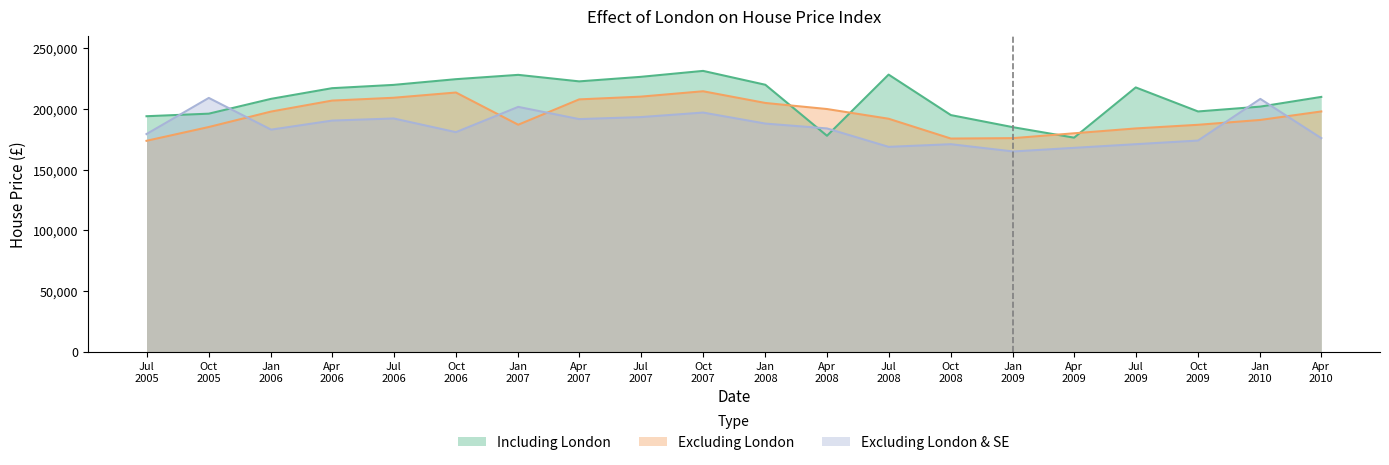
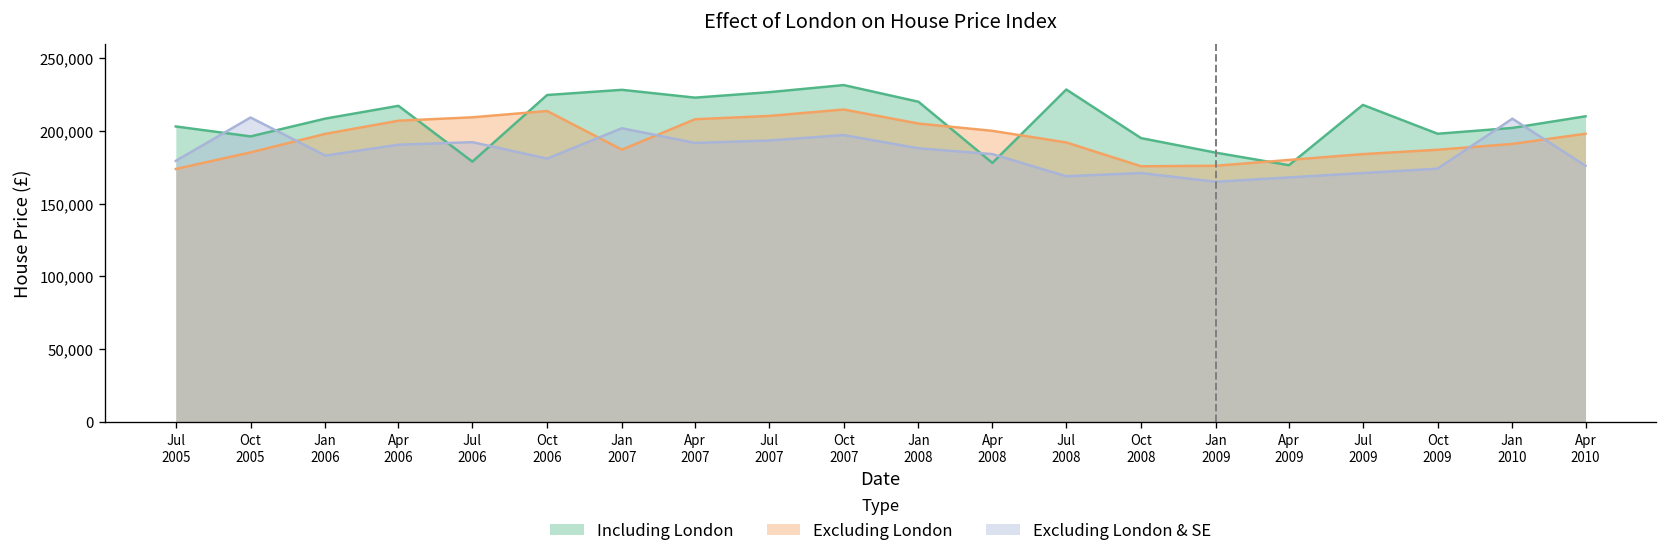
  {
    "Including London": {
-     "Jul 2005": "194,000",
+     "Jul 2005": "203,000",
      "Oct 2005": "196,000",
      "Jan 2006": "208,000",
      "Apr 2006": "217,000",
-     "Jul 2006": "220,000",
+     "Jul 2006": "179,000",
      "Oct 2006": "225,000",
      "Jan 2007": "228,000",
      "Apr 2007": "223,000",
      "Jul 2007": "227,000",
      "Oct 2007": "231,000",
      "Jan 2008": "220,000",
      "Apr 2008": "178,000",
      "Jul 2008": "228,000",
      "Oct 2008": "195,000",
      "Jan 2009": "185,000",
      "Apr 2009": "176,000",
      "Jul 2009": "218,000",
      "Oct 2009": "198,000",
      "Jan 2010": "202,000",
      "Apr 2010": "210,000"
    },
    "Excluding London": {
      "Jul 2005": "174,000",
      "Oct 2005": "185,000",
      "Jan 2006": "198,000",
      "Apr 2006": "207,000",
      "Jul 2006": "209,000",
      "Oct 2006": "214,000",
      "Jan 2007": "187,000",
      "Apr 2007": "208,000",
      "Jul 2007": "210,000",
      "Oct 2007": "215,000",
      "Jan 2008": "205,000",
      "Apr 2008": "200,000",
      "Jul 2008": "192,000",
      "Oct 2008": "176,000",
      "Jan 2009": "176,000",
      "Apr 2009": "180,000",
      "Jul 2009": "184,000",
      "Oct 2009": "187,000",
      "Jan 2010": "191,000",
      "Apr 2010": "198,000"
    },
    "Excluding London & SE": {
      "Jul 2005": "179,000",
      "Oct 2005": "209,000",
      "Jan 2006": "183,000",
      "Apr 2006": "190,000",
      "Jul 2006": "192,000",
      "Oct 2006": "181,000",
      "Jan 2007": "202,000",
      "Apr 2007": "192,000",
      "Jul 2007": "193,000",
      "Oct 2007": "197,000",
      "Jan 2008": "188,000",
      "Apr 2008": "184,000",
      "Jul 2008": "169,000",
      "Oct 2008": "171,000",
      "Jan 2009": "165,000",
      "Apr 2009": "168,000",
      "Jul 2009": "171,000",
      "Oct 2009": "174,000",
      "Jan 2010": "208,000",
      "Apr 2010": "176,000"
    }
  }
